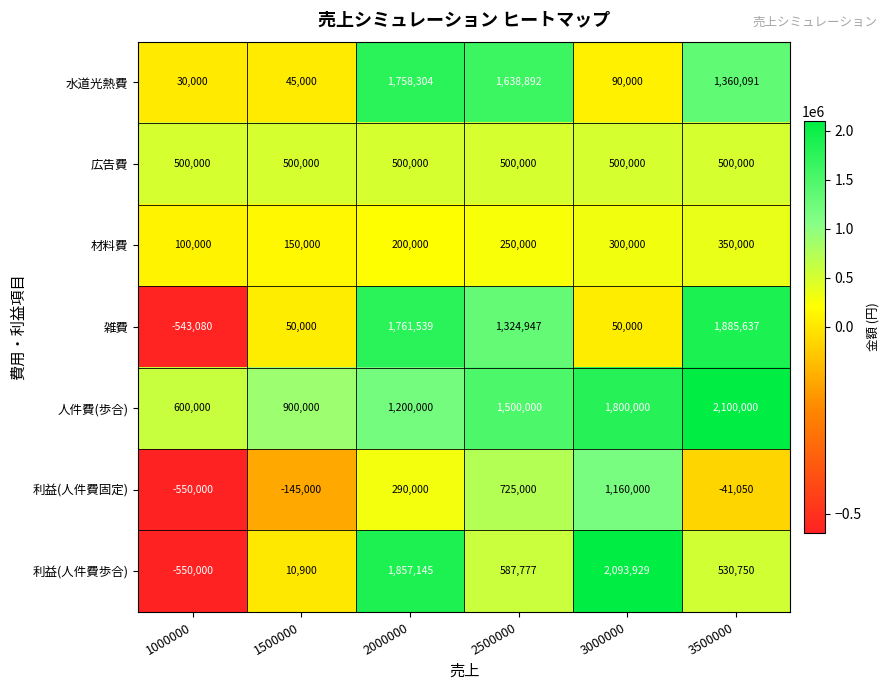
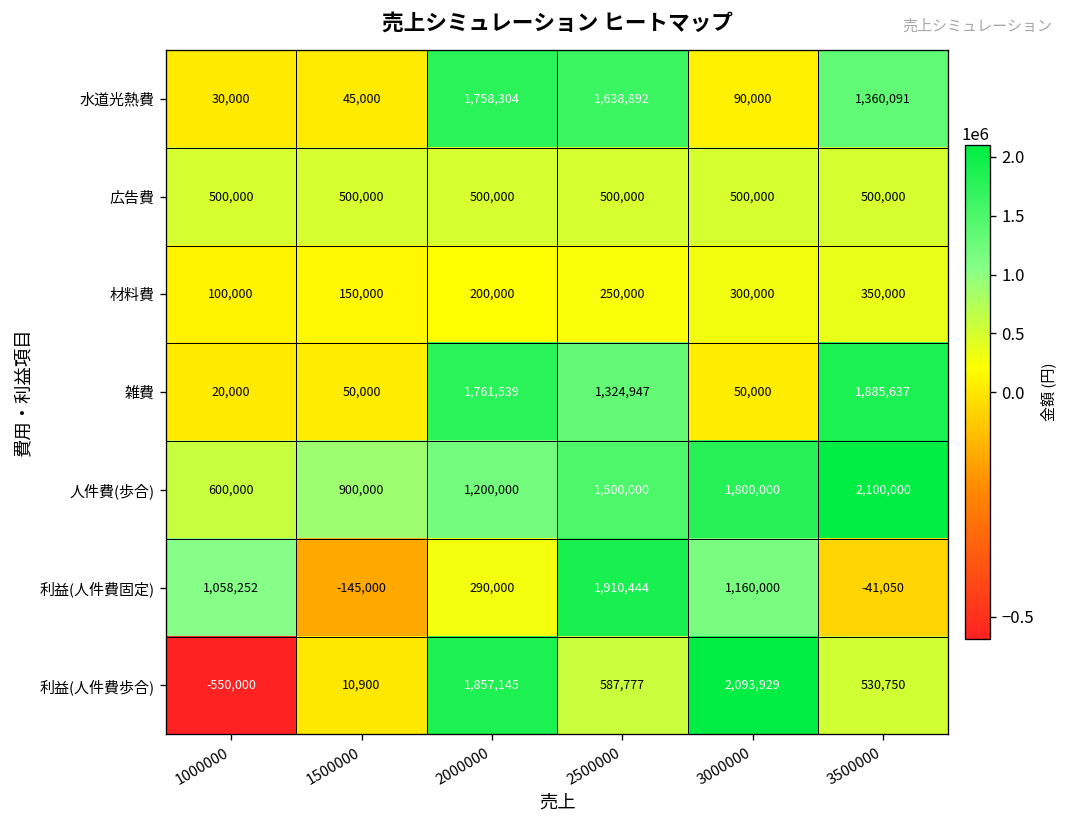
  {
    "水道光熱費": {
      "1000000": "30,000",
      "1500000": "45,000",
      "2000000": "1,758,304",
      "2500000": "1,638,892",
      "3000000": "90,000",
      "3500000": "1,360,091"
    },
    "広告費": {
      "1000000": "500,000",
      "1500000": "500,000",
      "2000000": "500,000",
      "2500000": "500,000",
      "3000000": "500,000",
      "3500000": "500,000"
    },
    "材料費": {
      "1000000": "100,000",
      "1500000": "150,000",
      "2000000": "200,000",
      "2500000": "250,000",
      "3000000": "300,000",
      "3500000": "350,000"
    },
    "雑費": {
-     "1000000": "-543,080",
+     "1000000": "20,000",
      "1500000": "50,000",
      "2000000": "1,761,539",
      "2500000": "1,324,947",
      "3000000": "50,000",
      "3500000": "1,885,637"
    },
    "人件費(歩合)": {
      "1000000": "600,000",
      "1500000": "900,000",
      "2000000": "1,200,000",
      "2500000": "1,500,000",
      "3000000": "1,800,000",
      "3500000": "2,100,000"
    },
    "利益(人件費固定)": {
-     "1000000": "-550,000",
+     "1000000": "1,058,252",
      "1500000": "-145,000",
      "2000000": "290,000",
-     "2500000": "725,000",
+     "2500000": "1,910,444",
      "3000000": "1,160,000",
      "3500000": "-41,050"
    },
    "利益(人件費歩合)": {
      "1000000": "-550,000",
      "1500000": "10,900",
      "2000000": "1,857,145",
      "2500000": "587,777",
      "3000000": "2,093,929",
      "3500000": "530,750"
    }
  }
